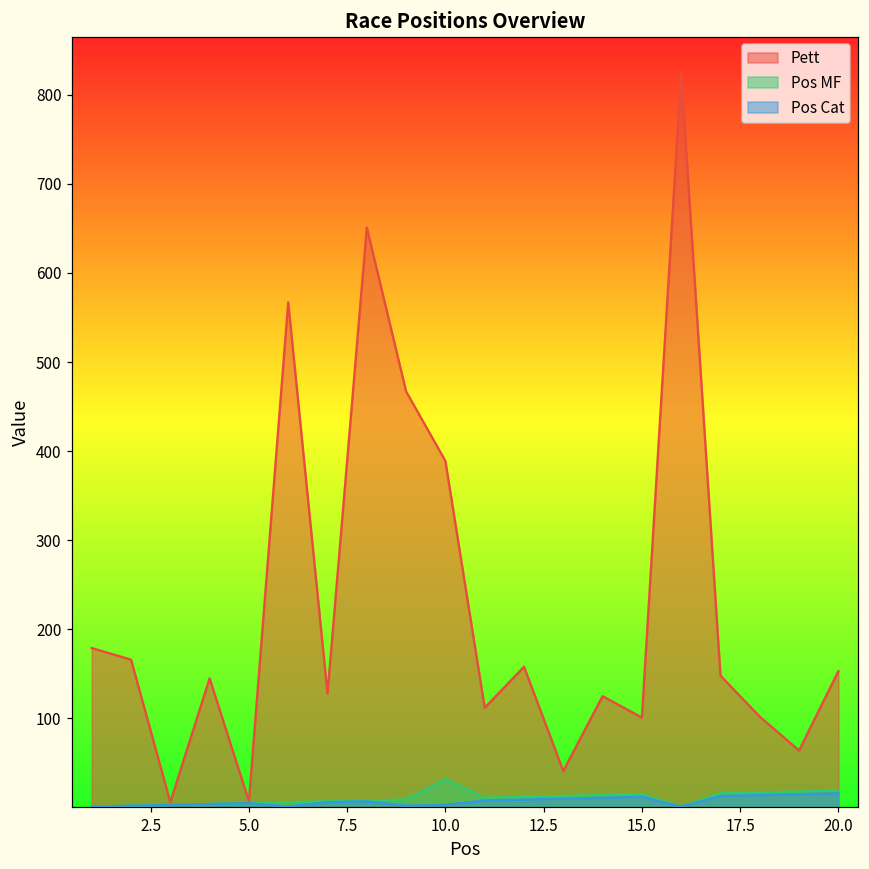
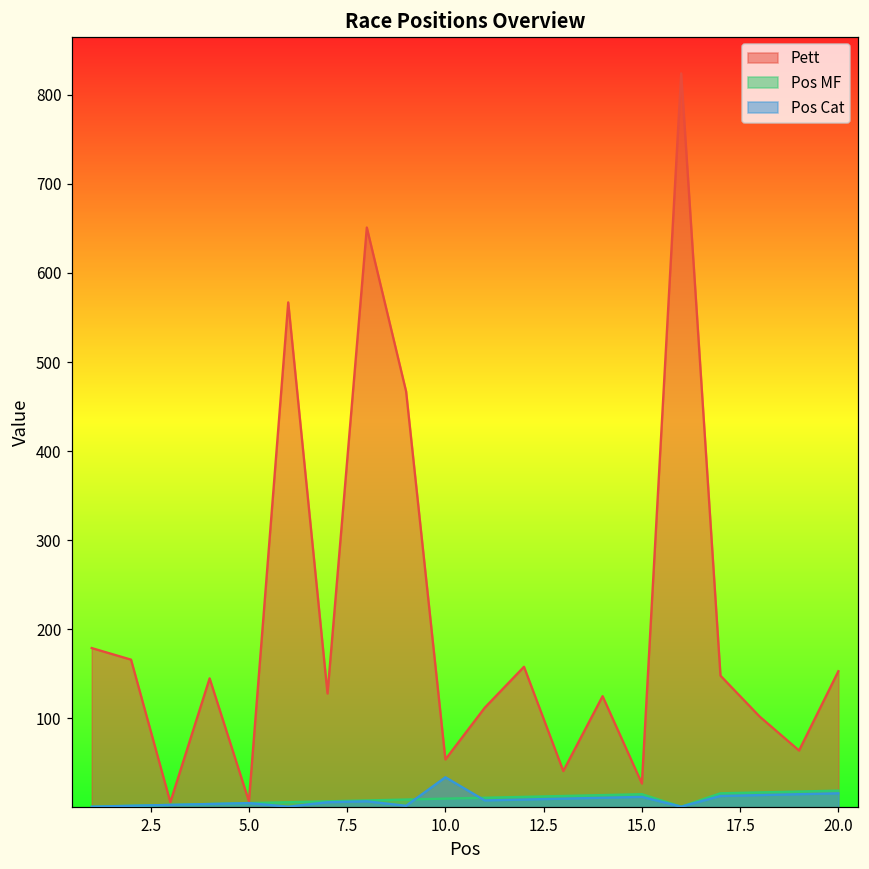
  {
    "Pett": {
-     "10.0": 390,
-     "15.0": 100,
+     "10.0": 50,
+     "15.0": 30,
      "20.0": 150
    },
    "Pos MF": {
-     "10.0": 30
+     "10.0": 10
    },
    "Pos Cat": {
-     "10.0": 0
+     "10.0": 30
    }
  }
